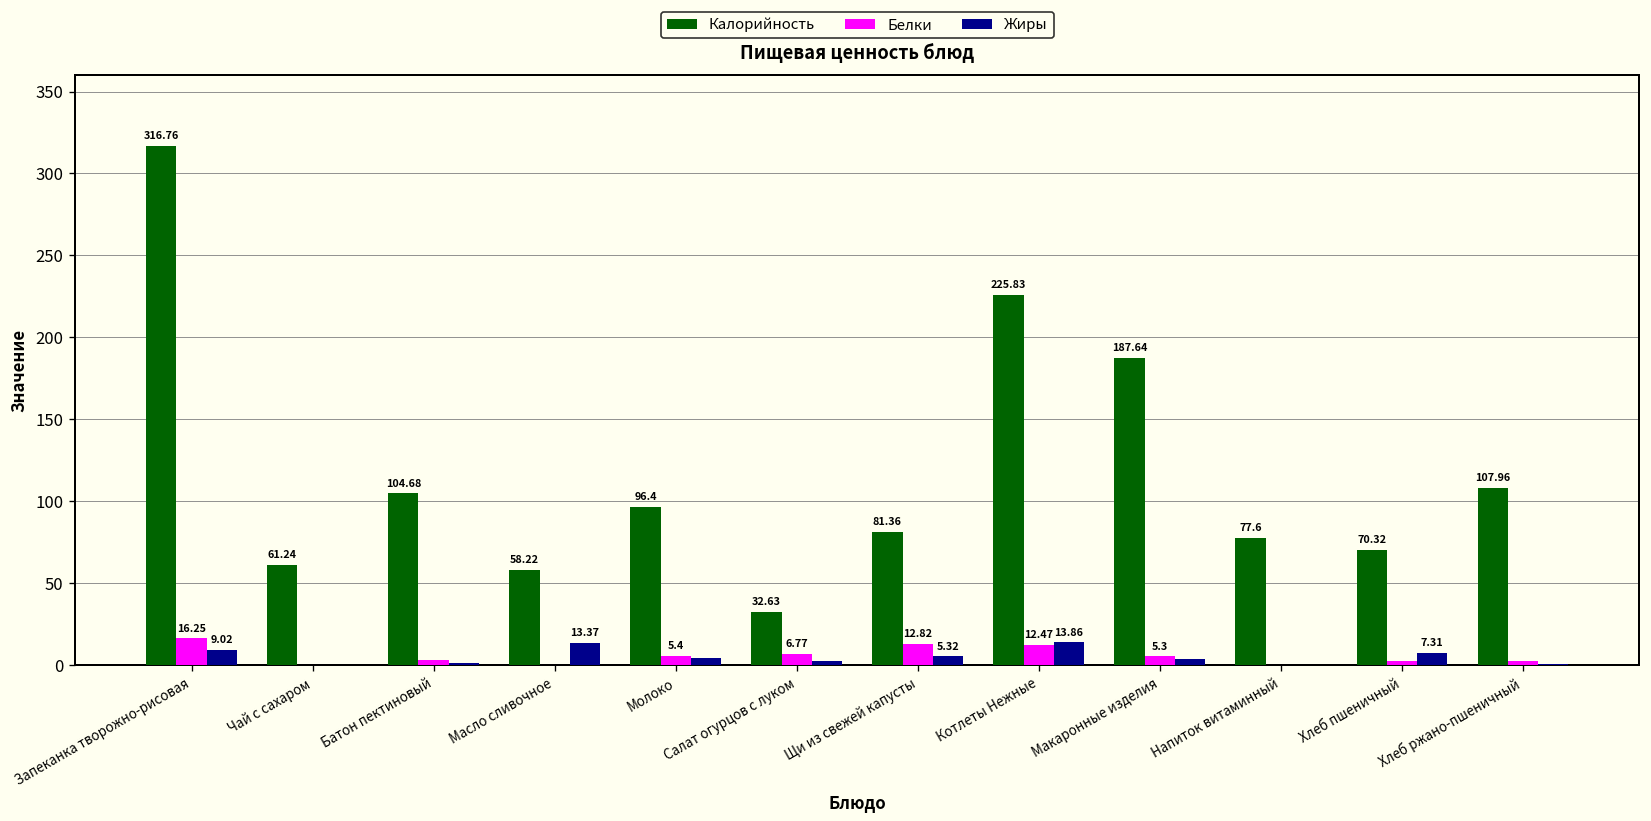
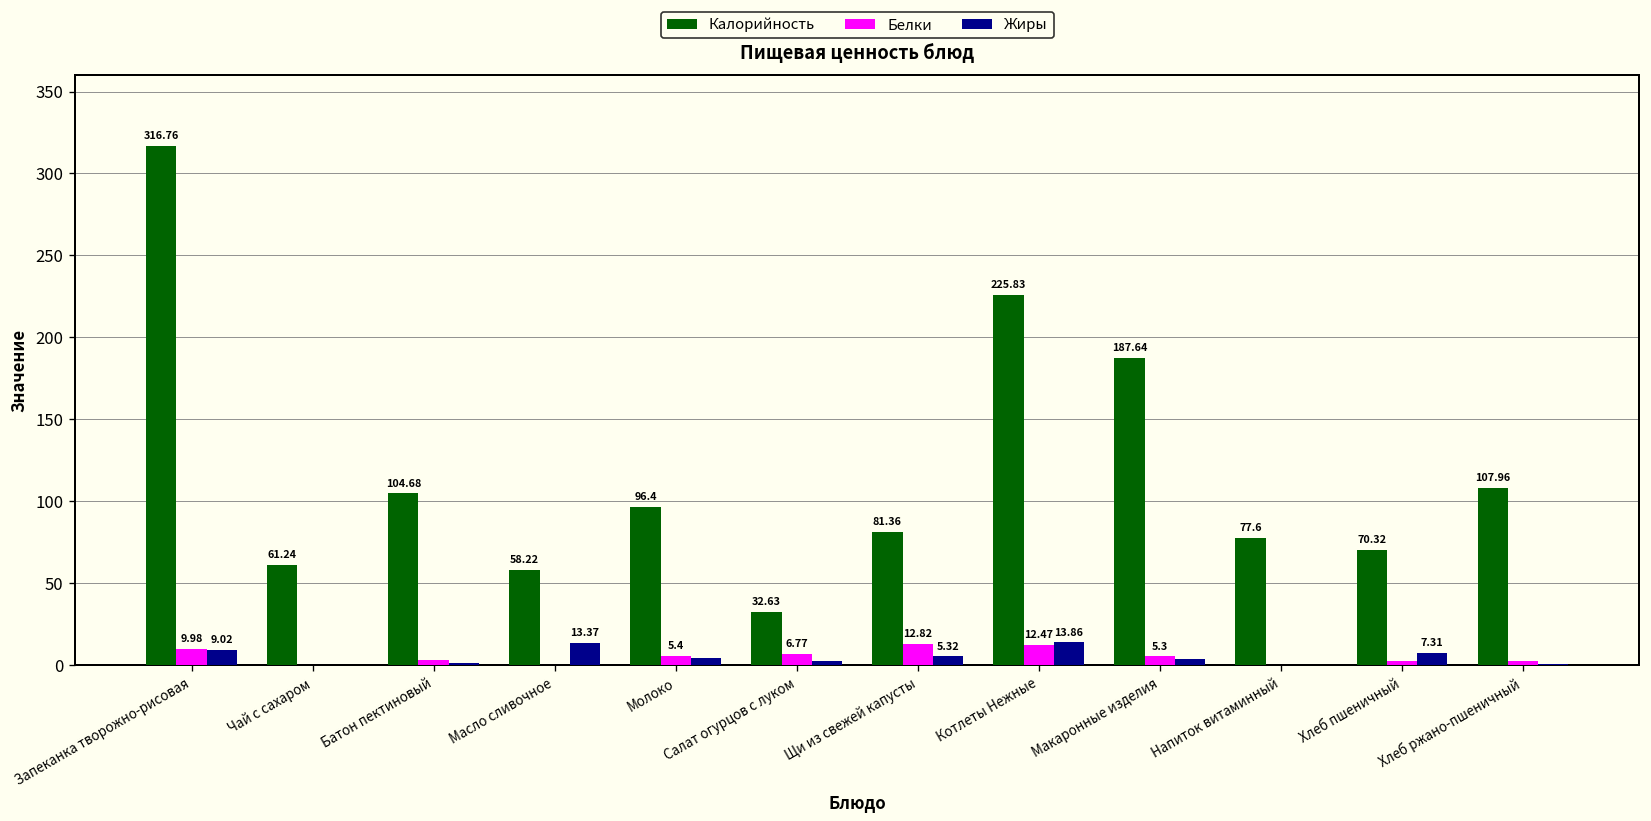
  {
    "Калорийность": {
      "Запеканка творожно-рисовая": 316.76,
      "Чай с сахаром": 61.24,
      "Батон пектиновый": 104.68,
      "Масло сливочное": 58.22,
      "Молоко": 96.4,
      "Салат огурцов с луком": 32.63,
      "Щи из свежей капусты": 81.36,
      "Котлеты Нежные": 225.83,
      "Макаронные изделия": 187.64,
      "Напиток витаминный": 77.6,
      "Хлеб пшеничный": 70.32,
      "Хлеб ржано-пшеничный": 107.96
    },
    "Белки": {
-     "Запеканка творожно-рисовая": 16.25,
+     "Запеканка творожно-рисовая": 9.98,
      "Молоко": 5.4,
      "Салат огурцов с луком": 6.77,
      "Щи из свежей капусты": 12.82,
      "Котлеты Нежные": 12.47,
      "Макаронные изделия": 5.3
    },
    "Жиры": {
      "Запеканка творожно-рисовая": 9.02,
      "Масло сливочное": 13.37,
      "Щи из свежей капусты": 5.32,
      "Котлеты Нежные": 13.86,
      "Хлеб пшеничный": 7.31
    }
  }
